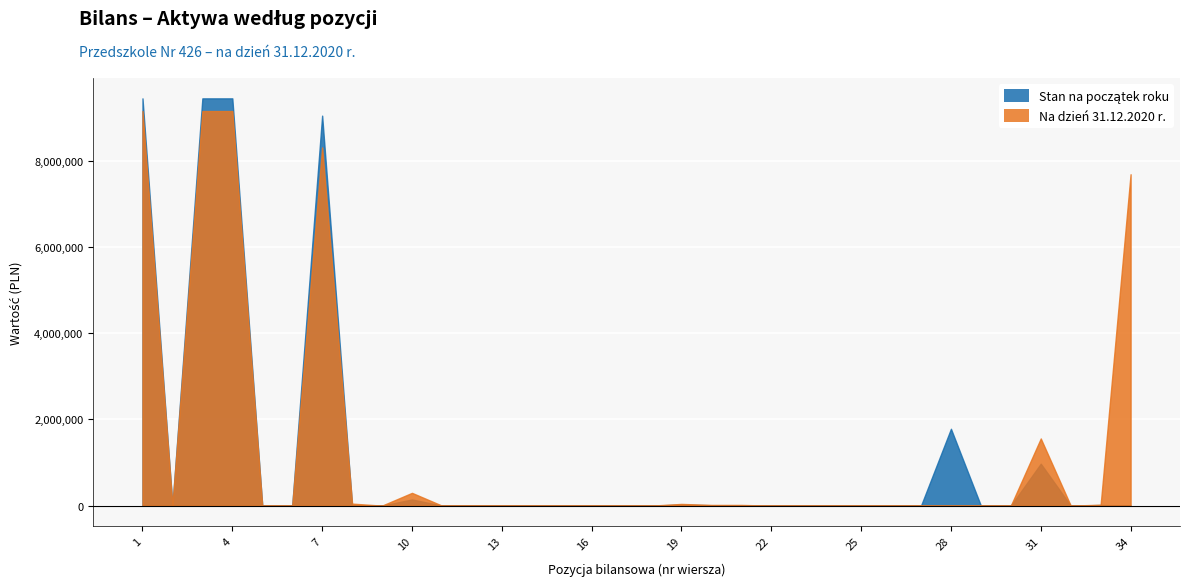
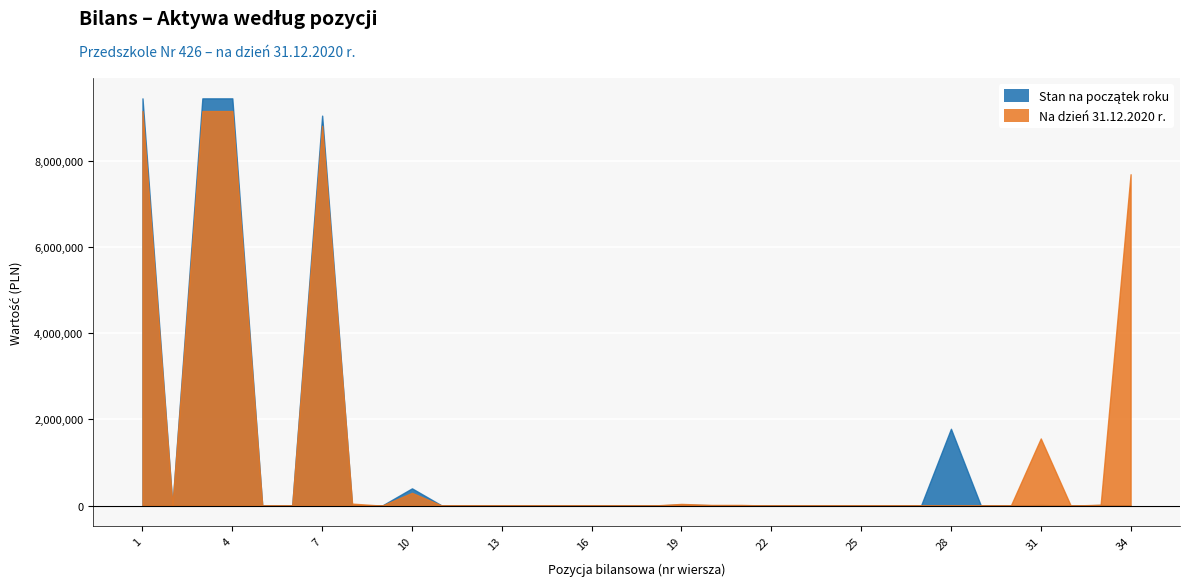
  {
    "Stan na początek roku": {
      "1": "9,400,000",
      "4": "9,400,000",
      "7": "9,000,000",
-     "10": "100,000",
+     "10": "400,000",
      "28": "1,800,000",
-     "31": "1,000,000",
+     "31": "0",
      "34": "0"
    },
    "Na dzień 31.12.2020 r.": {
      "1": "9,200,000",
      "4": "9,200,000",
-     "7": "8,300,000",
+     "7": "8,800,000",
      "10": "300,000",
      "28": "0",
      "31": "1,600,000",
      "34": "7,700,000"
    }
  }
